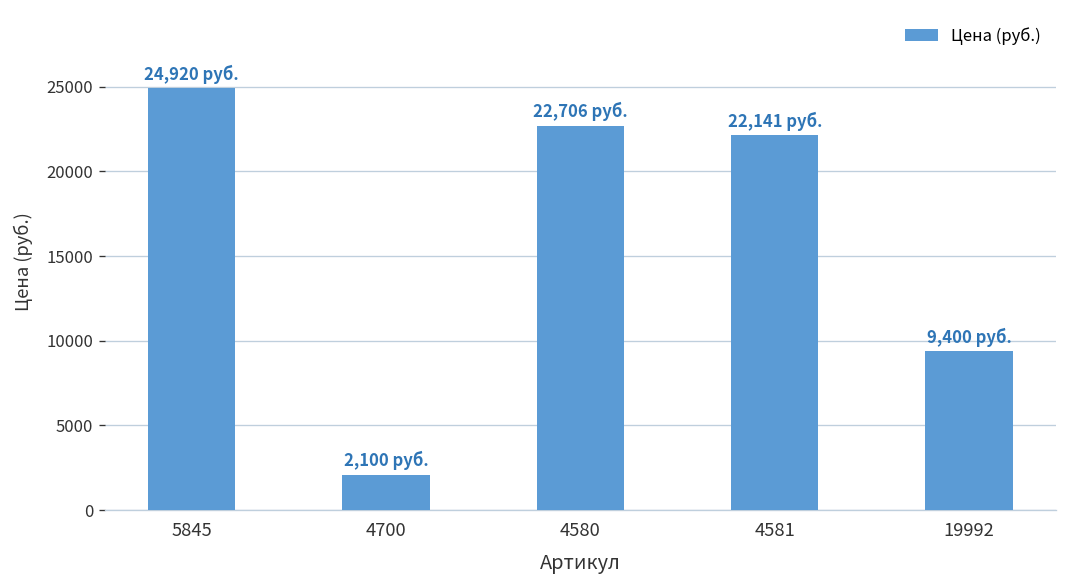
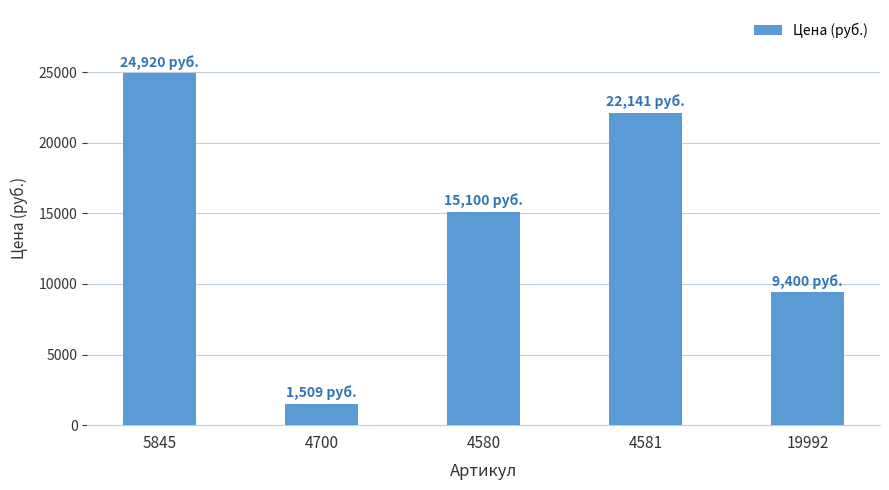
  {
    "5845": "24,920",
-   "4700": "2,100",
-   "4580": "22,706",
+   "4700": "1,509",
+   "4580": "15,100",
    "4581": "22,141",
    "19992": "9,400"
  }
